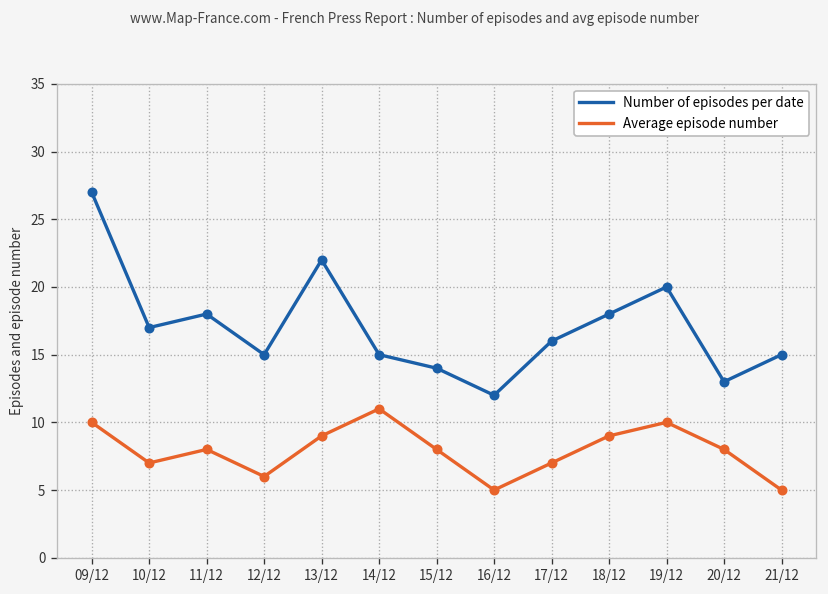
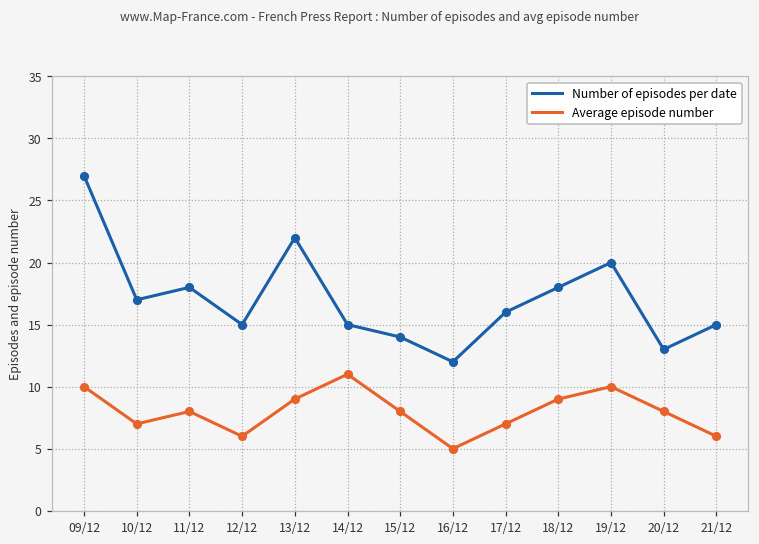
  {
    "Number of episodes per date": {
      "09/12": 27,
      "10/12": 17,
      "11/12": 18,
      "12/12": 15,
      "13/12": 22,
      "14/12": 15,
      "15/12": 14,
      "16/12": 12,
      "17/12": 16,
      "18/12": 18,
      "19/12": 20,
      "20/12": 13,
      "21/12": 15
    },
    "Average episode number": {
      "09/12": 10,
      "10/12": 7,
      "11/12": 8,
      "12/12": 6,
      "13/12": 9,
      "14/12": 11,
      "15/12": 8,
      "16/12": 5,
      "17/12": 7,
      "18/12": 9,
      "19/12": 10,
      "20/12": 8,
-     "21/12": 5
+     "21/12": 6
    }
  }
